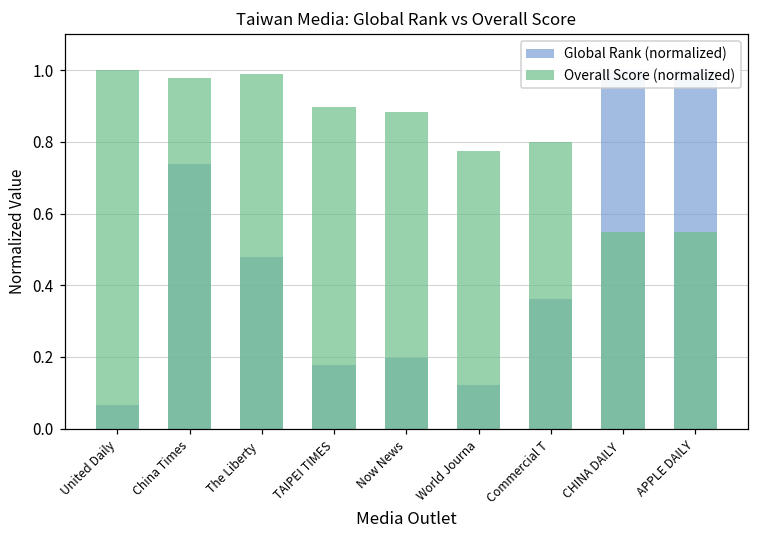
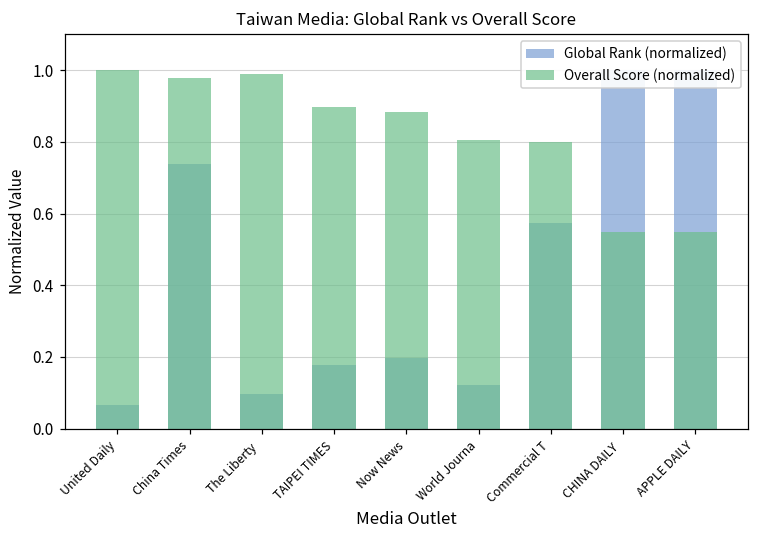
  {
    "Global Rank (normalized)": {
-     "The Liberty": 0.48,
-     "Commercial T": 0.36
+     "The Liberty": 0.10,
+     "Commercial T": 0.57
    },
    "Overall Score (normalized)": {
      "United Daily": 1.00,
      "China Times": 0.98,
      "The Liberty": 0.99,
      "TAIPEI TIMES": 0.90,
      "Now News": 0.88,
-     "World Journa": 0.77,
+     "World Journa": 0.81,
      "Commercial T": 0.80
    }
  }
